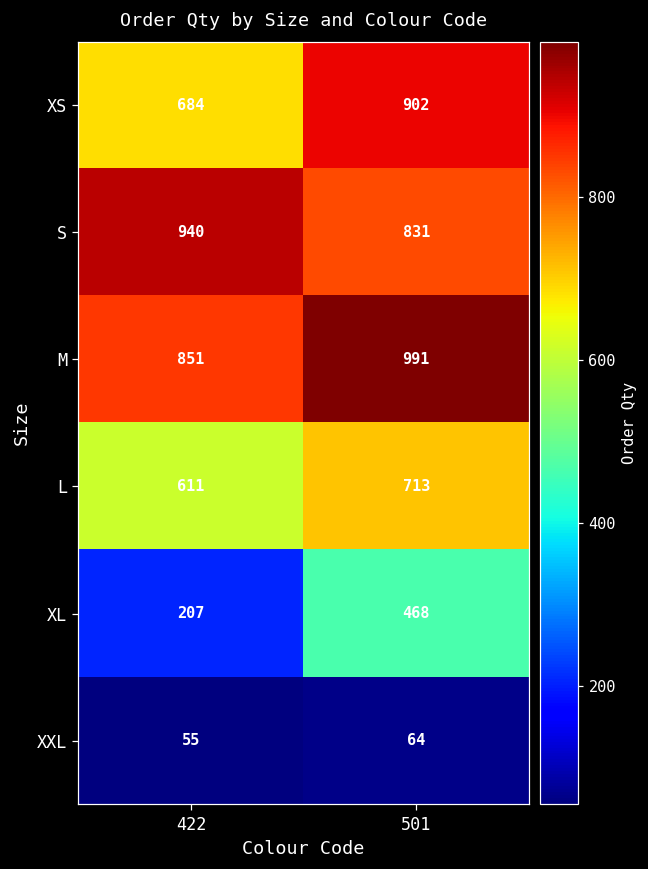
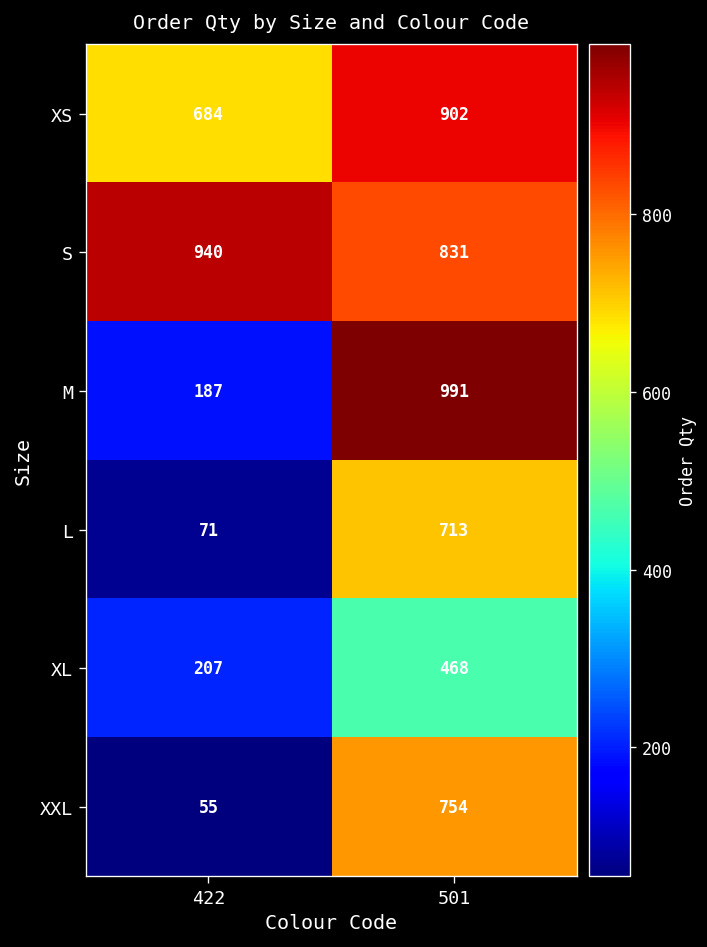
  {
    "XS": {
      "422": 684,
      "501": 902
    },
    "S": {
      "422": 940,
      "501": 831
    },
    "M": {
-     "422": 851,
+     "422": 187,
      "501": 991
    },
    "L": {
-     "422": 611,
+     "422": 71,
      "501": 713
    },
    "XL": {
      "422": 207,
      "501": 468
    },
    "XXL": {
      "422": 55,
-     "501": 64
+     "501": 754
    }
  }
